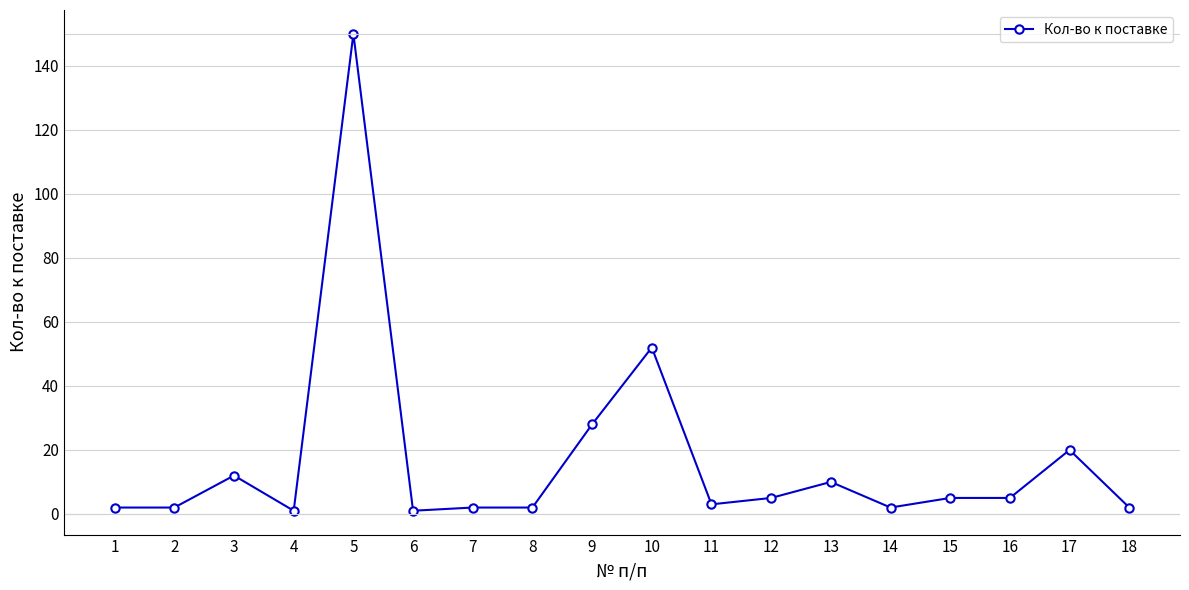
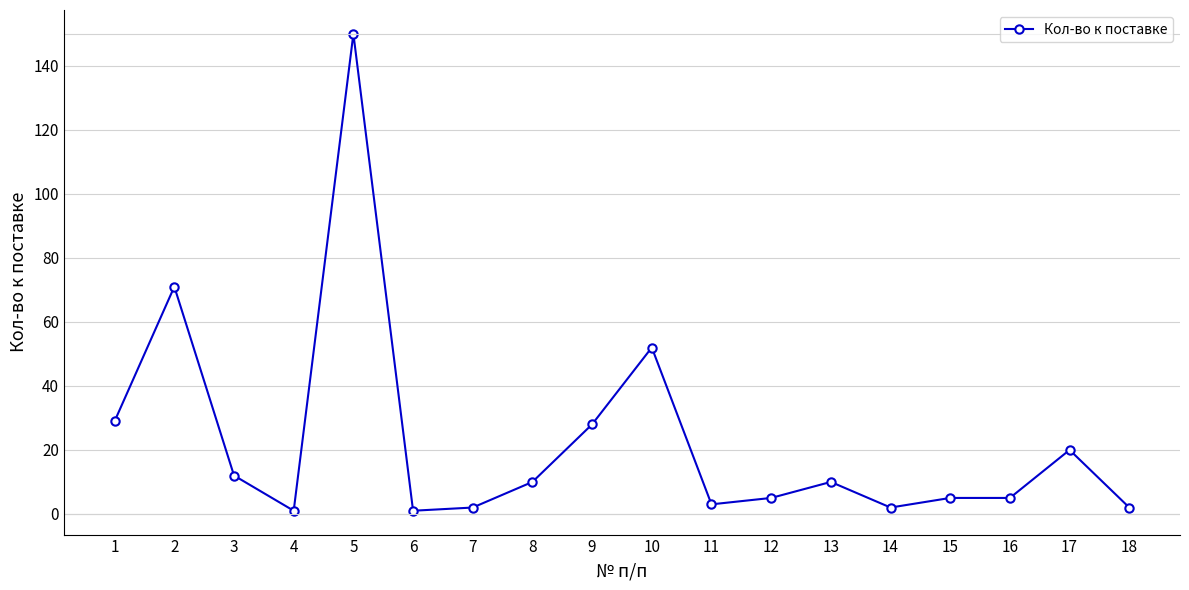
  {
-   "1": 2,
-   "2": 2,
+   "1": 29,
+   "2": 71,
    "3": 12,
    "4": 1,
    "5": 150,
    "6": 1,
    "7": 2,
-   "8": 2,
+   "8": 10,
    "9": 28,
    "10": 52,
    "11": 3,
    "12": 5,
    "13": 10,
    "14": 2,
    "15": 5,
    "16": 5,
    "17": 20,
    "18": 2
  }
